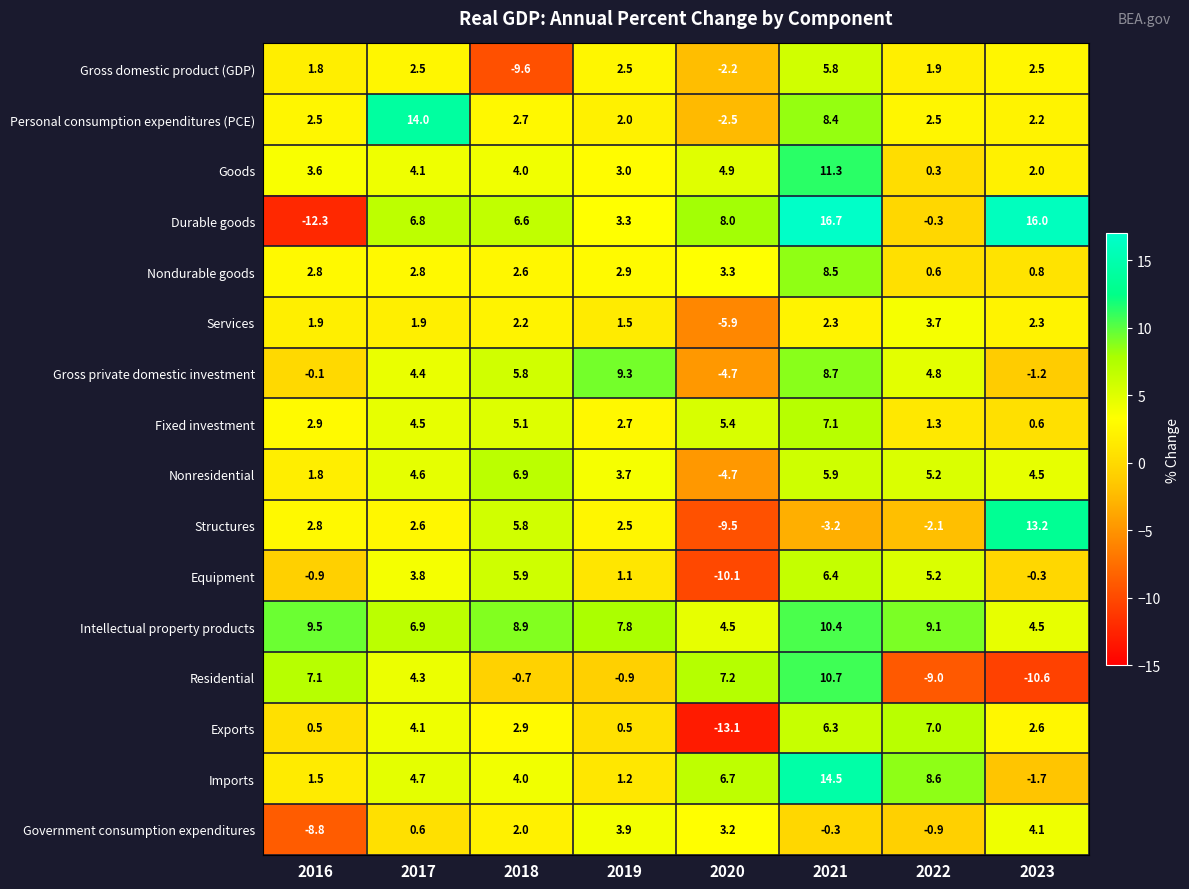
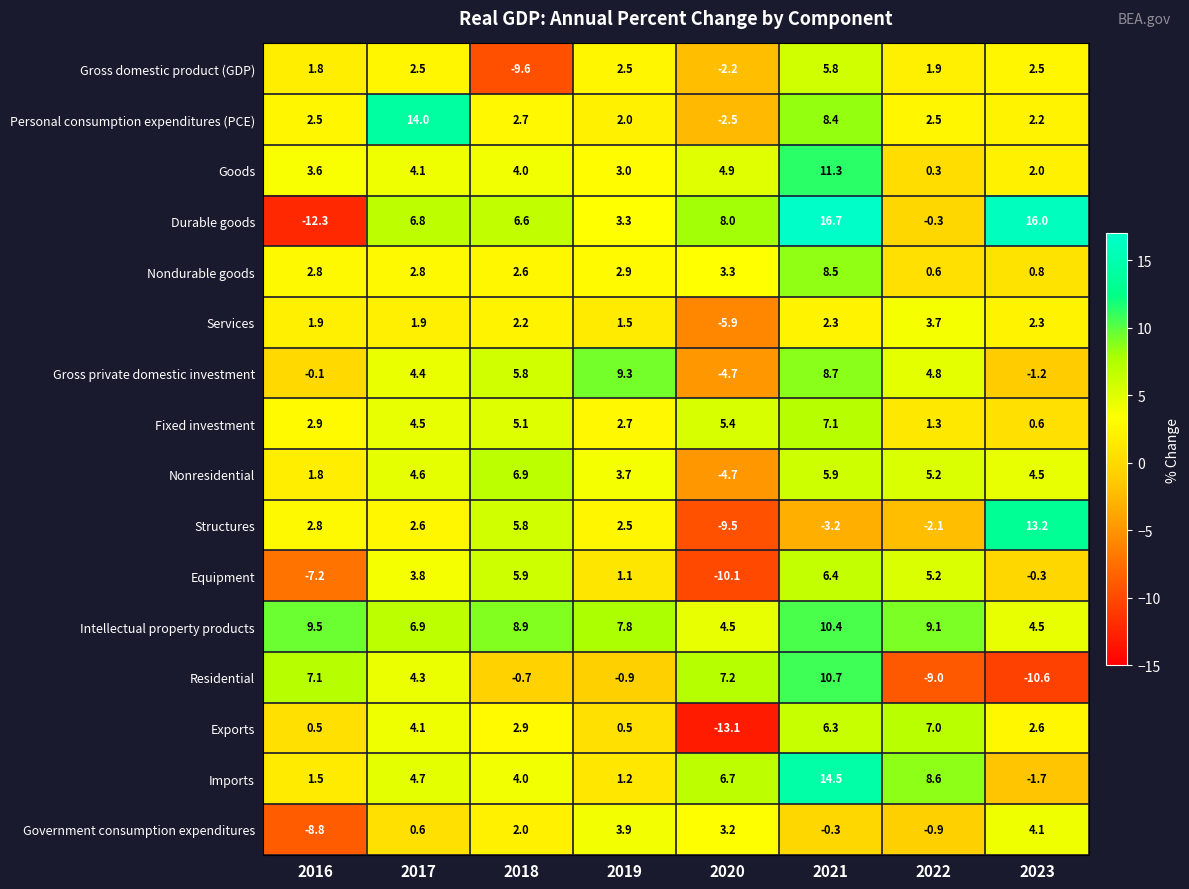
  {
    "Gross domestic product (GDP)": {
      "2016": 1.8,
      "2017": 2.5,
      "2018": -9.6,
      "2019": 2.5,
      "2020": -2.2,
      "2021": 5.8,
      "2022": 1.9,
      "2023": 2.5
    },
    "Personal consumption expenditures (PCE)": {
      "2016": 2.5,
      "2017": 14.0,
      "2018": 2.7,
      "2019": 2.0,
      "2020": -2.5,
      "2021": 8.4,
      "2022": 2.5,
      "2023": 2.2
    },
    "Goods": {
      "2016": 3.6,
      "2017": 4.1,
      "2018": 4.0,
      "2019": 3.0,
      "2020": 4.9,
      "2021": 11.3,
      "2022": 0.3,
      "2023": 2.0
    },
    "Durable goods": {
      "2016": -12.3,
      "2017": 6.8,
      "2018": 6.6,
      "2019": 3.3,
      "2020": 8.0,
      "2021": 16.7,
      "2022": -0.3,
      "2023": 16.0
    },
    "Nondurable goods": {
      "2016": 2.8,
      "2017": 2.8,
      "2018": 2.6,
      "2019": 2.9,
      "2020": 3.3,
      "2021": 8.5,
      "2022": 0.6,
      "2023": 0.8
    },
    "Services": {
      "2016": 1.9,
      "2017": 1.9,
      "2018": 2.2,
      "2019": 1.5,
      "2020": -5.9,
      "2021": 2.3,
      "2022": 3.7,
      "2023": 2.3
    },
    "Gross private domestic investment": {
      "2016": -0.1,
      "2017": 4.4,
      "2018": 5.8,
      "2019": 9.3,
      "2020": -4.7,
      "2021": 8.7,
      "2022": 4.8,
      "2023": -1.2
    },
    "Fixed investment": {
      "2016": 2.9,
      "2017": 4.5,
      "2018": 5.1,
      "2019": 2.7,
      "2020": 5.4,
      "2021": 7.1,
      "2022": 1.3,
      "2023": 0.6
    },
    "Nonresidential": {
      "2016": 1.8,
      "2017": 4.6,
      "2018": 6.9,
      "2019": 3.7,
      "2020": -4.7,
      "2021": 5.9,
      "2022": 5.2,
      "2023": 4.5
    },
    "Structures": {
      "2016": 2.8,
      "2017": 2.6,
      "2018": 5.8,
      "2019": 2.5,
      "2020": -9.5,
      "2021": -3.2,
      "2022": -2.1,
      "2023": 13.2
    },
    "Equipment": {
-     "2016": -0.9,
+     "2016": -7.2,
      "2017": 3.8,
      "2018": 5.9,
      "2019": 1.1,
      "2020": -10.1,
      "2021": 6.4,
      "2022": 5.2,
      "2023": -0.3
    },
    "Intellectual property products": {
      "2016": 9.5,
      "2017": 6.9,
      "2018": 8.9,
      "2019": 7.8,
      "2020": 4.5,
      "2021": 10.4,
      "2022": 9.1,
      "2023": 4.5
    },
    "Residential": {
      "2016": 7.1,
      "2017": 4.3,
      "2018": -0.7,
      "2019": -0.9,
      "2020": 7.2,
      "2021": 10.7,
      "2022": -9.0,
      "2023": -10.6
    },
    "Exports": {
      "2016": 0.5,
      "2017": 4.1,
      "2018": 2.9,
      "2019": 0.5,
      "2020": -13.1,
      "2021": 6.3,
      "2022": 7.0,
      "2023": 2.6
    },
    "Imports": {
      "2016": 1.5,
      "2017": 4.7,
      "2018": 4.0,
      "2019": 1.2,
      "2020": 6.7,
      "2021": 14.5,
      "2022": 8.6,
      "2023": -1.7
    },
    "Government consumption expenditures": {
      "2016": -8.8,
      "2017": 0.6,
      "2018": 2.0,
      "2019": 3.9,
      "2020": 3.2,
      "2021": -0.3,
      "2022": -0.9,
      "2023": 4.1
    }
  }
